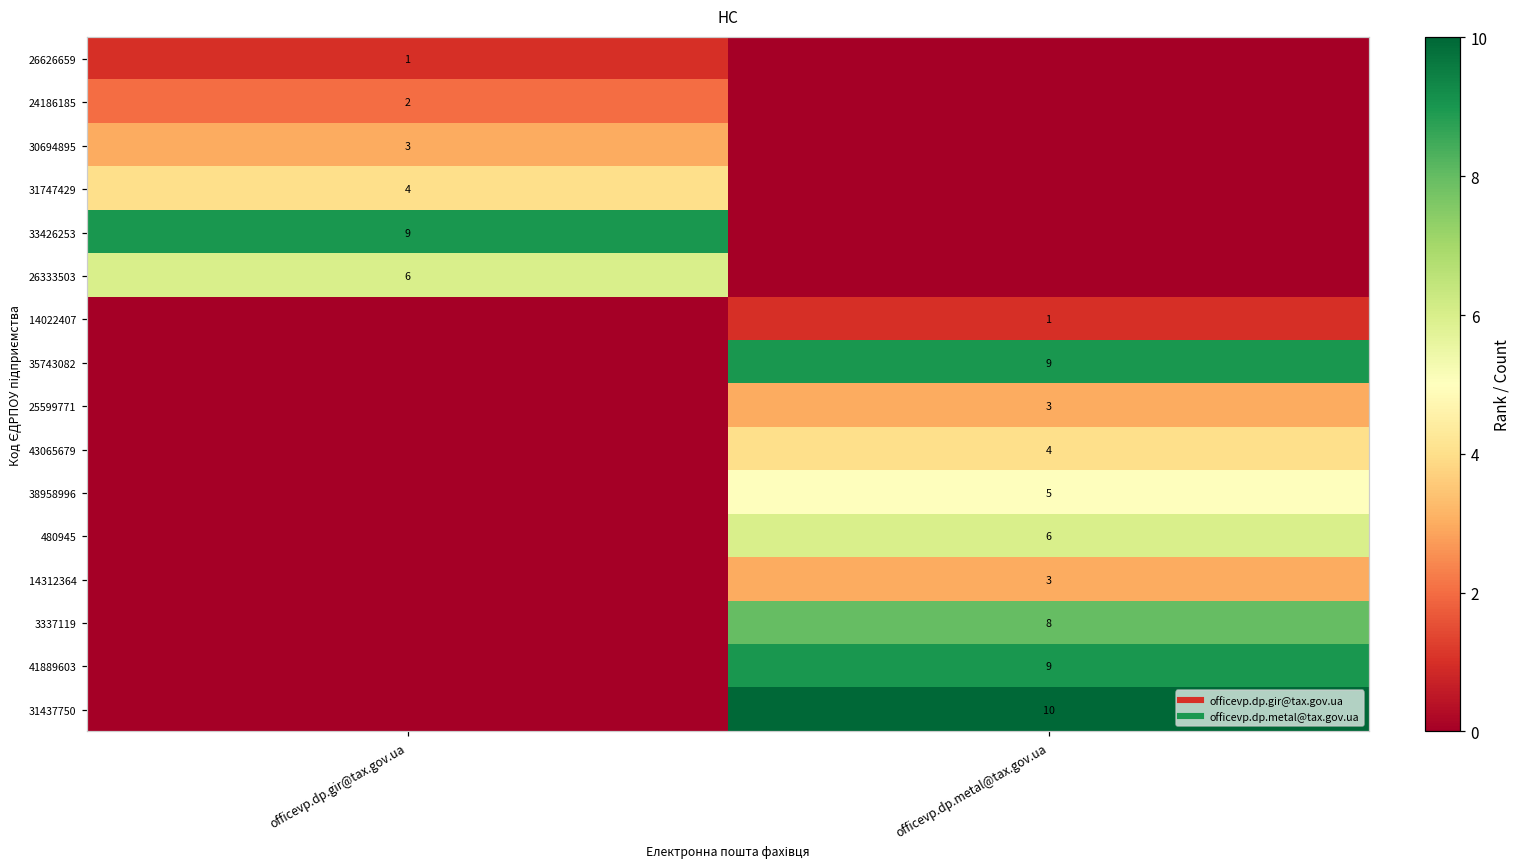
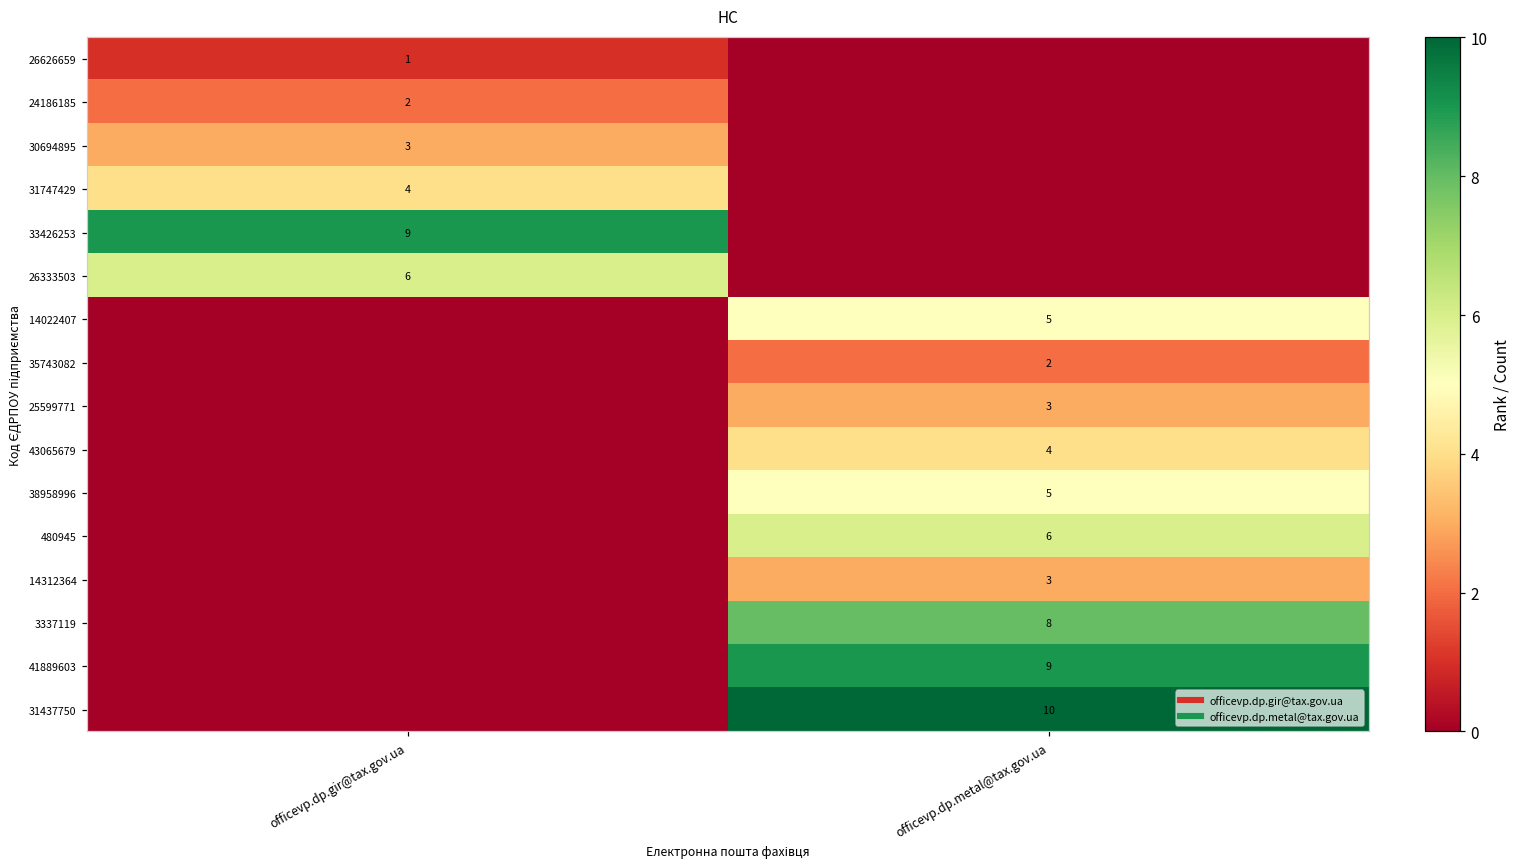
  {
    "26626659": {
      "officevp.dp.gir@tax.gov.ua": 1
    },
    "24186185": {
      "officevp.dp.gir@tax.gov.ua": 2
    },
    "30694895": {
      "officevp.dp.gir@tax.gov.ua": 3
    },
    "31747429": {
      "officevp.dp.gir@tax.gov.ua": 4
    },
    "33426253": {
      "officevp.dp.gir@tax.gov.ua": 9
    },
    "26333503": {
      "officevp.dp.gir@tax.gov.ua": 6
    },
    "14022407": {
-     "officevp.dp.metal@tax.gov.ua": 1
+     "officevp.dp.metal@tax.gov.ua": 5
    },
    "35743082": {
-     "officevp.dp.metal@tax.gov.ua": 9
+     "officevp.dp.metal@tax.gov.ua": 2
    },
    "25599771": {
      "officevp.dp.metal@tax.gov.ua": 3
    },
    "43065679": {
      "officevp.dp.metal@tax.gov.ua": 4
    },
    "38958996": {
      "officevp.dp.metal@tax.gov.ua": 5
    },
    "480945": {
      "officevp.dp.metal@tax.gov.ua": 6
    },
    "14312364": {
      "officevp.dp.metal@tax.gov.ua": 3
    },
    "3337119": {
      "officevp.dp.metal@tax.gov.ua": 8
    },
    "41889603": {
      "officevp.dp.metal@tax.gov.ua": 9
    },
    "31437750": {
      "officevp.dp.metal@tax.gov.ua": 10
    }
  }
